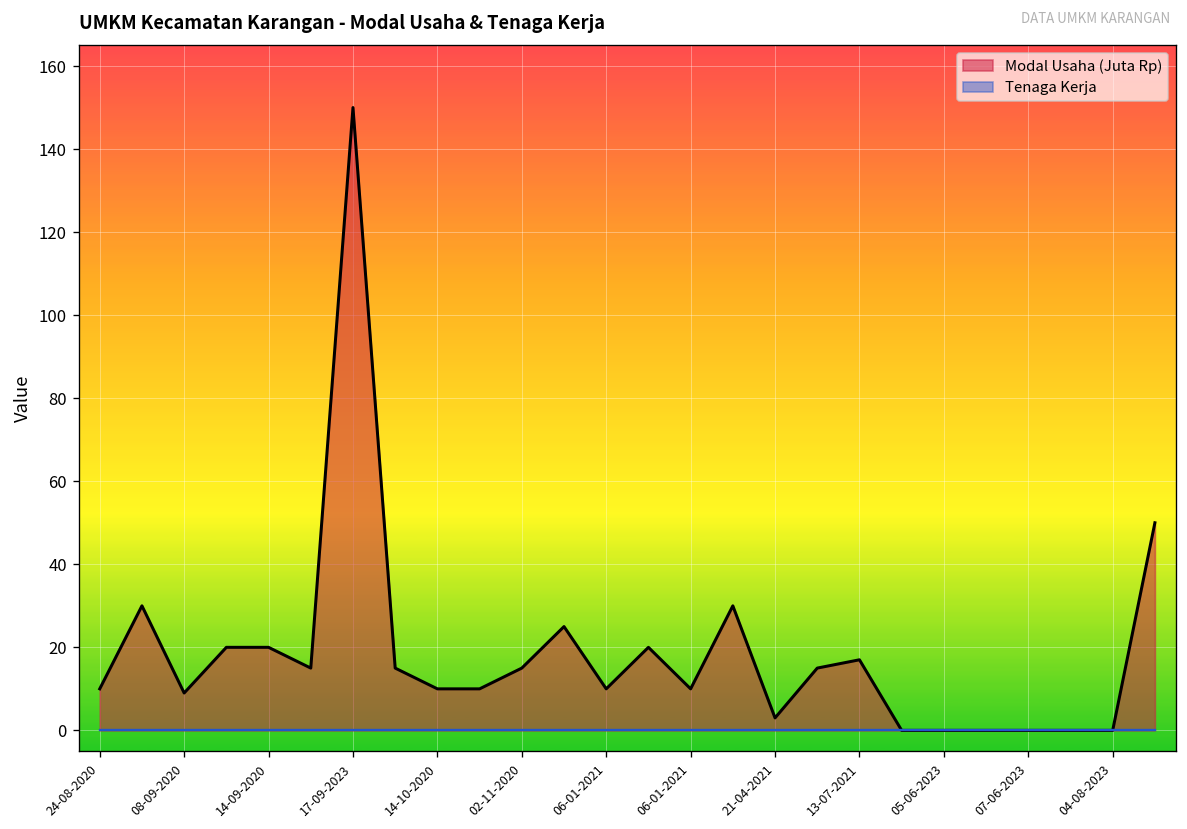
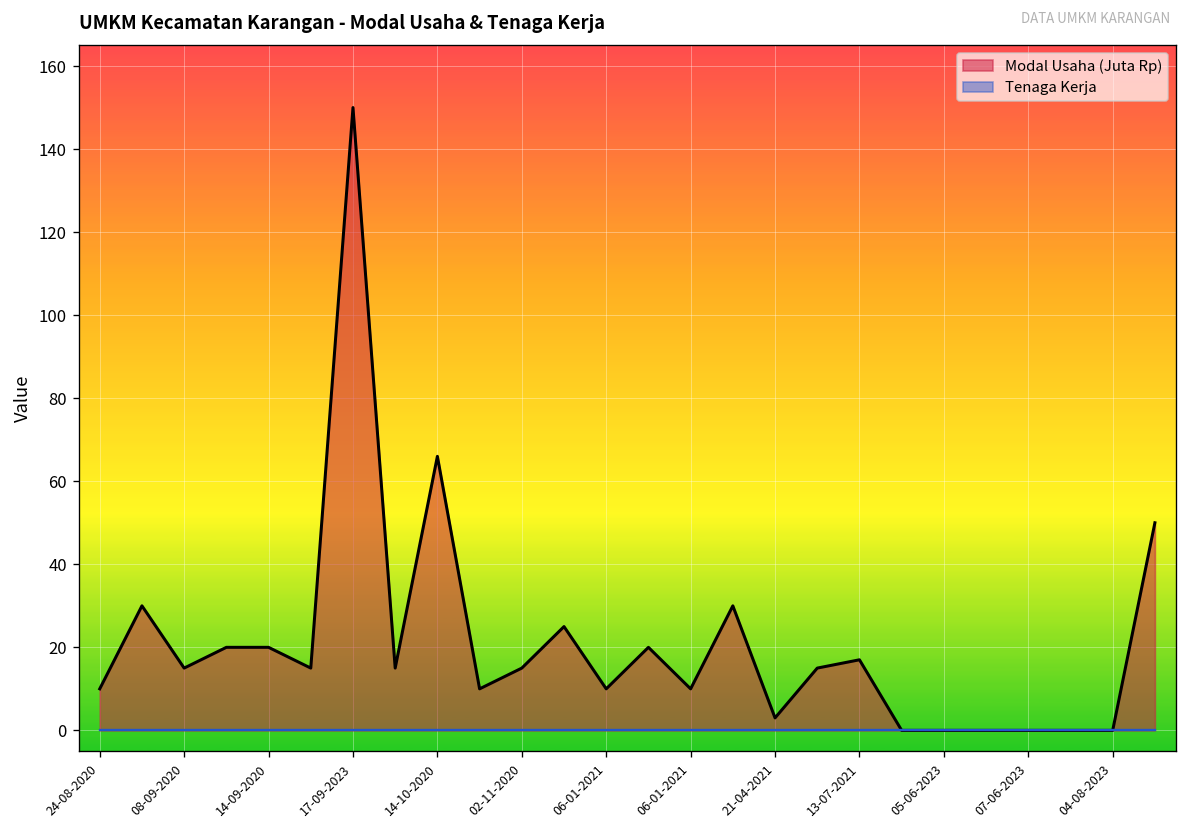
  {
    "Modal Usaha (Juta Rp)": {
      "24-08-2020": 10,
-     "08-09-2020": 9,
+     "08-09-2020": 15,
      "17-09-2023": 150,
-     "14-10-2020": 10,
+     "14-10-2020": 66,
      "21-04-2021": 3,
      "13-07-2021": 17
    },
    "Tenaga Kerja": {
      "24-08-2020": 0,
      "08-09-2020": 0,
      "17-09-2023": 0,
      "14-10-2020": 0,
      "21-04-2021": 0,
      "13-07-2021": 0
    }
  }
